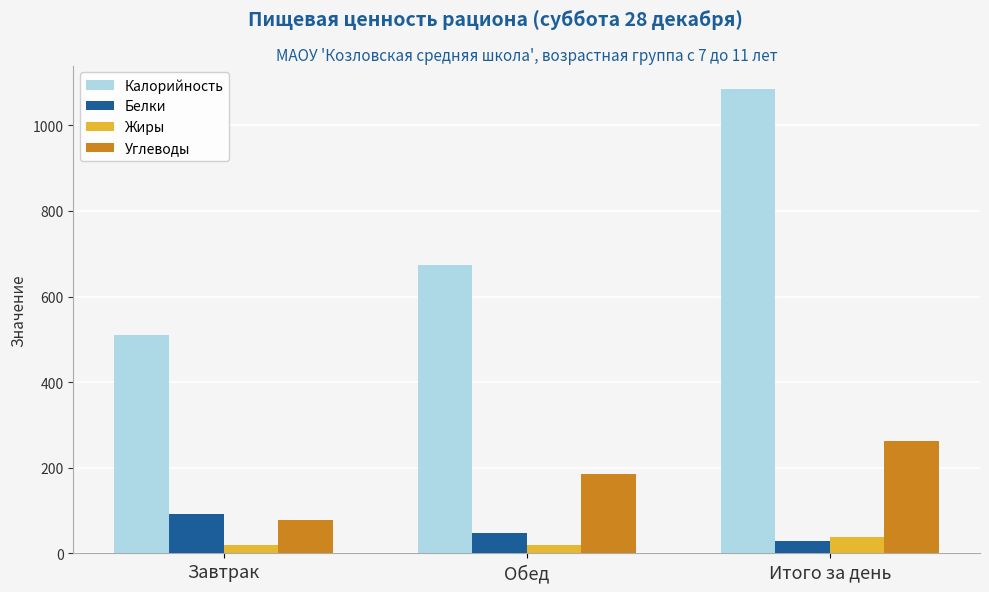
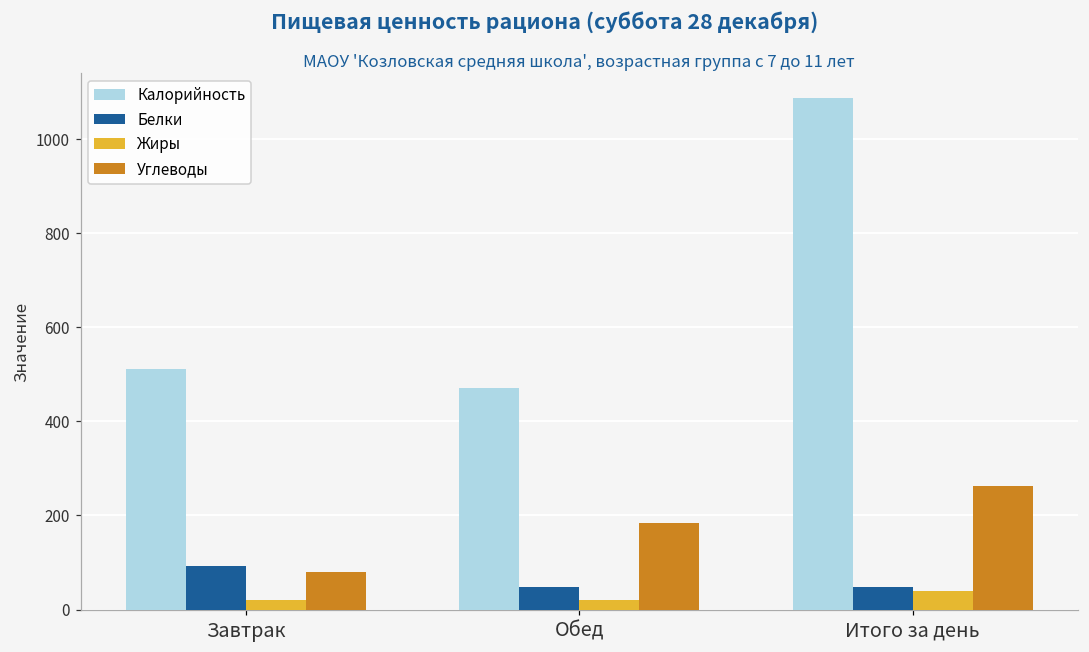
  {
    "Калорийность": {
      "Завтрак": 510,
-     "Обед": 670,
+     "Обед": 470,
      "Итого за день": 1090
    },
    "Белки": {
      "Завтрак": 90,
      "Обед": 50,
-     "Итого за день": 30
+     "Итого за день": 50
    }
  }
